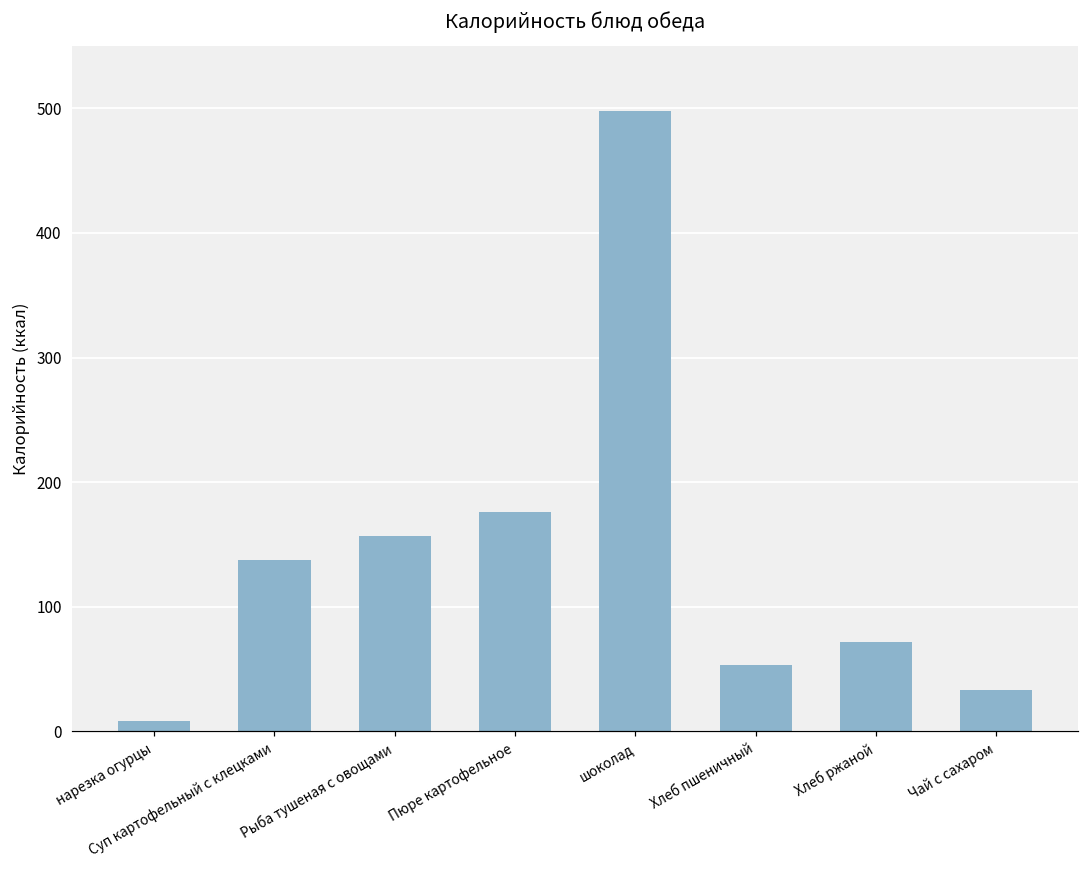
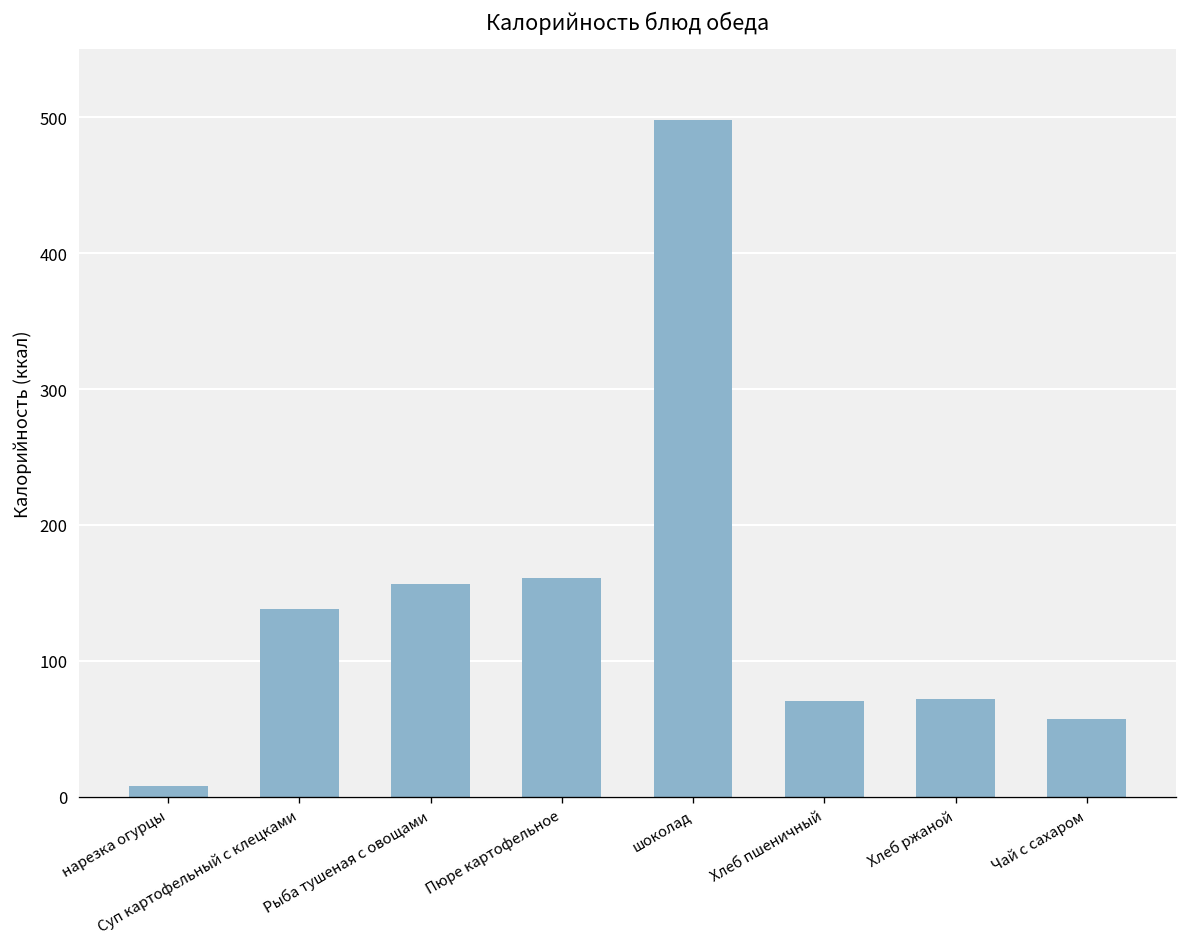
  {
    "нарезка огурцы": 8,
    "Суп картофельный с клецками": 138,
    "Рыба тушеная с овощами": 157,
-   "Пюре картофельное": 176,
+   "Пюре картофельное": 161,
    "шоколад": 498,
-   "Хлеб пшеничный": 53,
+   "Хлеб пшеничный": 70,
    "Хлеб ржаной": 72,
-   "Чай с сахаром": 33
+   "Чай с сахаром": 57
  }
